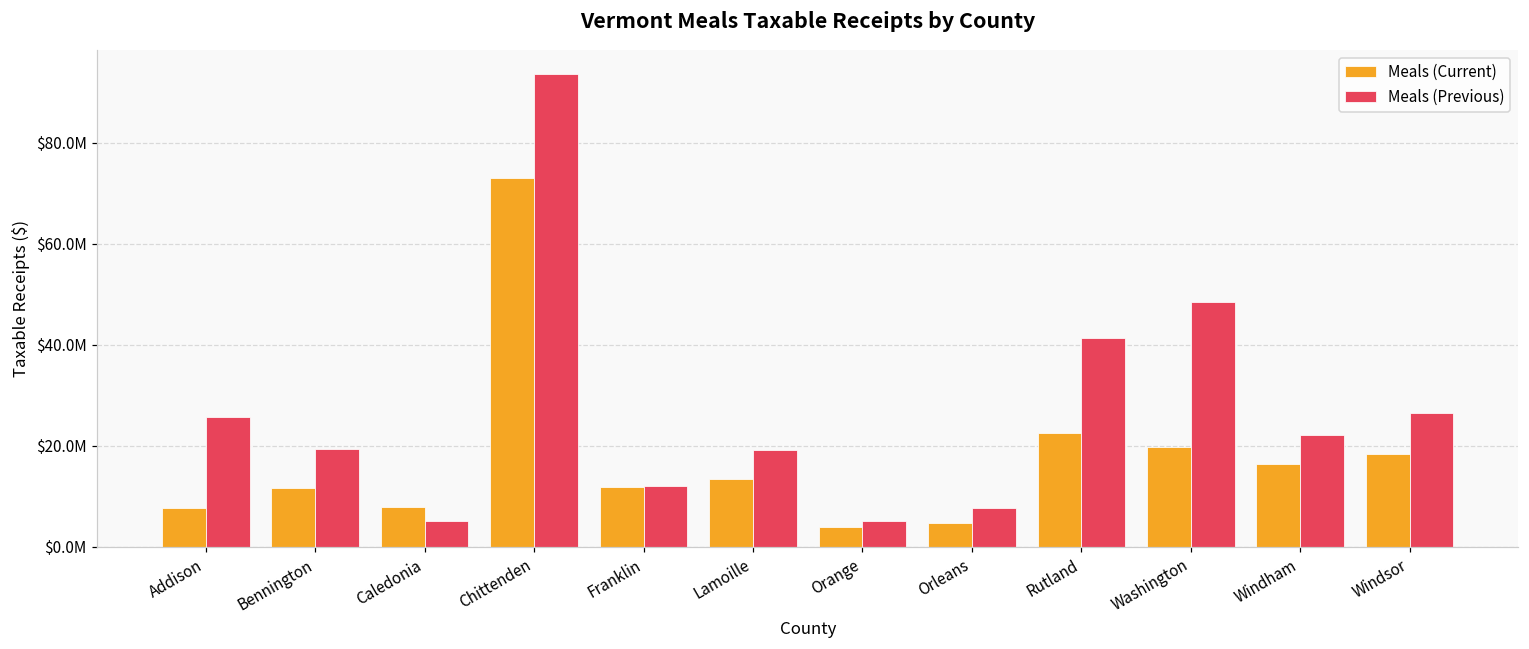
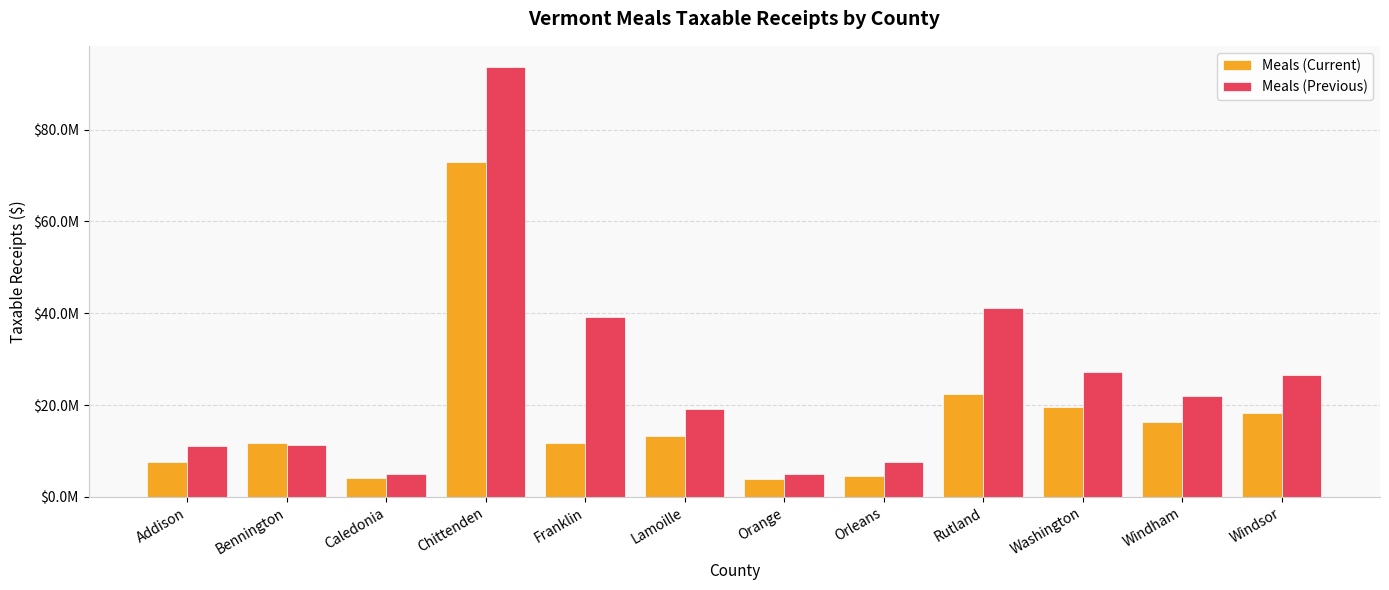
  {
    "Meals (Current)": {
      "Addison": "$8000000",
      "Bennington": "$12000000",
-     "Caledonia": "$8000000",
+     "Caledonia": "$4000000",
      "Chittenden": "$73000000",
      "Franklin": "$12000000",
      "Lamoille": "$13000000",
      "Orange": "$4000000",
      "Orleans": "$5000000",
      "Rutland": "$22000000",
      "Washington": "$20000000",
      "Windham": "$16000000",
      "Windsor": "$18000000"
    },
    "Meals (Previous)": {
-     "Addison": "$26000000",
-     "Bennington": "$19000000",
+     "Addison": "$11000000",
+     "Bennington": "$11000000",
      "Caledonia": "$5000000",
      "Chittenden": "$94000000",
-     "Franklin": "$12000000",
+     "Franklin": "$39000000",
      "Lamoille": "$19000000",
      "Orange": "$5000000",
      "Orleans": "$8000000",
      "Rutland": "$41000000",
-     "Washington": "$48000000",
+     "Washington": "$27000000",
      "Windham": "$22000000",
      "Windsor": "$27000000"
    }
  }
